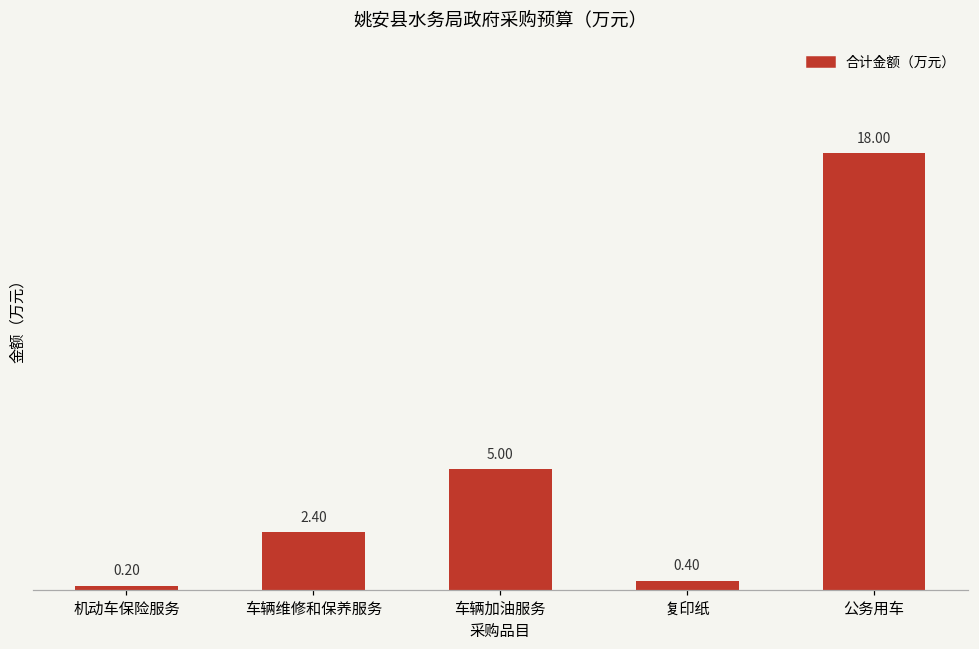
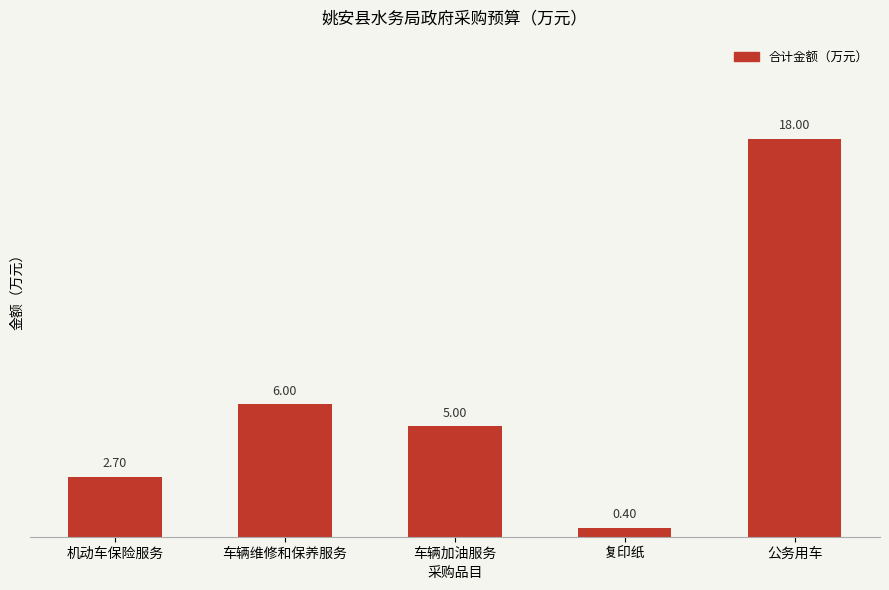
  {
-   "机动车保险服务": 0.20,
-   "车辆维修和保养服务": 2.40,
+   "机动车保险服务": 2.70,
+   "车辆维修和保养服务": 6.00,
    "车辆加油服务": 5.00,
    "复印纸": 0.40,
    "公务用车": 18.00
  }
